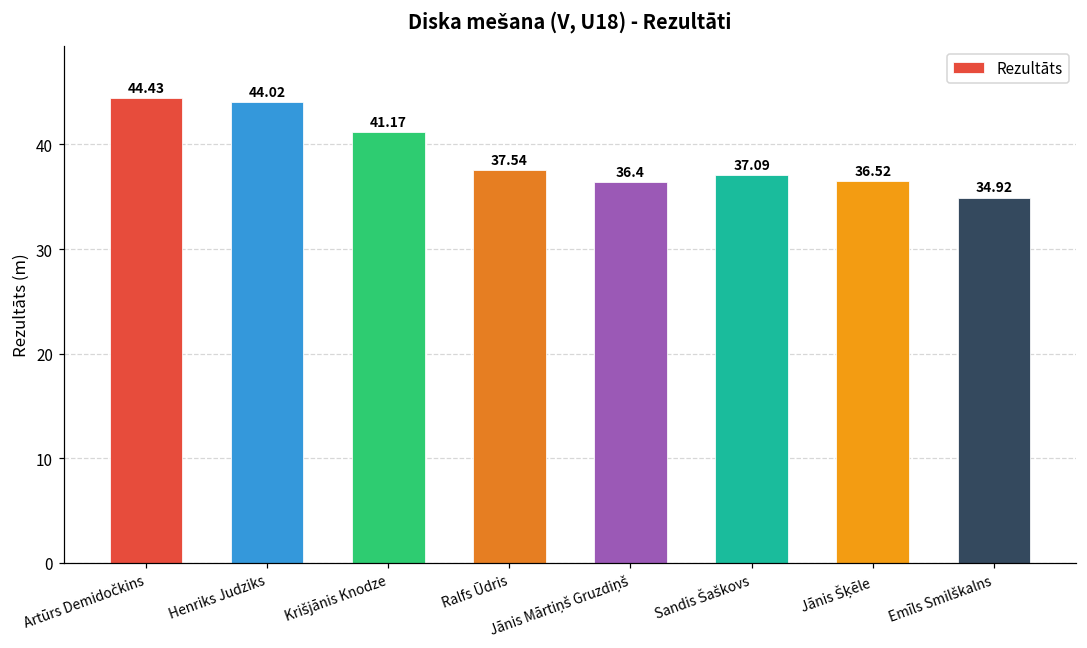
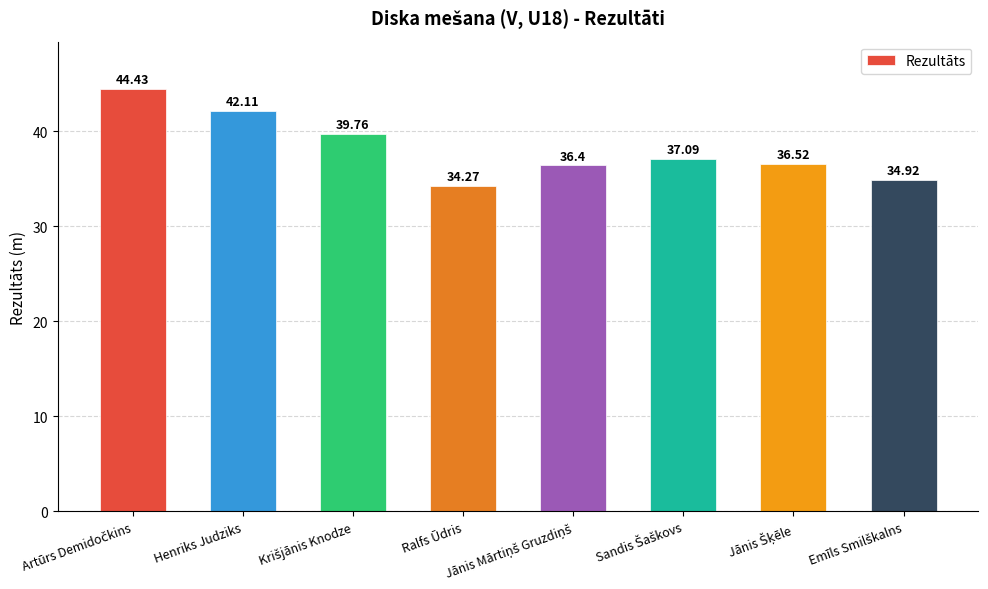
  {
    "Artūrs Demidočkins": 44.43,
-   "Henriks Judziks": 44.02,
-   "Krišjānis Knodze": 41.17,
-   "Ralfs Ūdris": 37.54,
+   "Henriks Judziks": 42.11,
+   "Krišjānis Knodze": 39.76,
+   "Ralfs Ūdris": 34.27,
    "Jānis Mārtiņš Gruzdiņš": 36.4,
    "Sandis Šaškovs": 37.09,
    "Jānis Šķēle": 36.52,
    "Emīls Smilškalns": 34.92
  }
